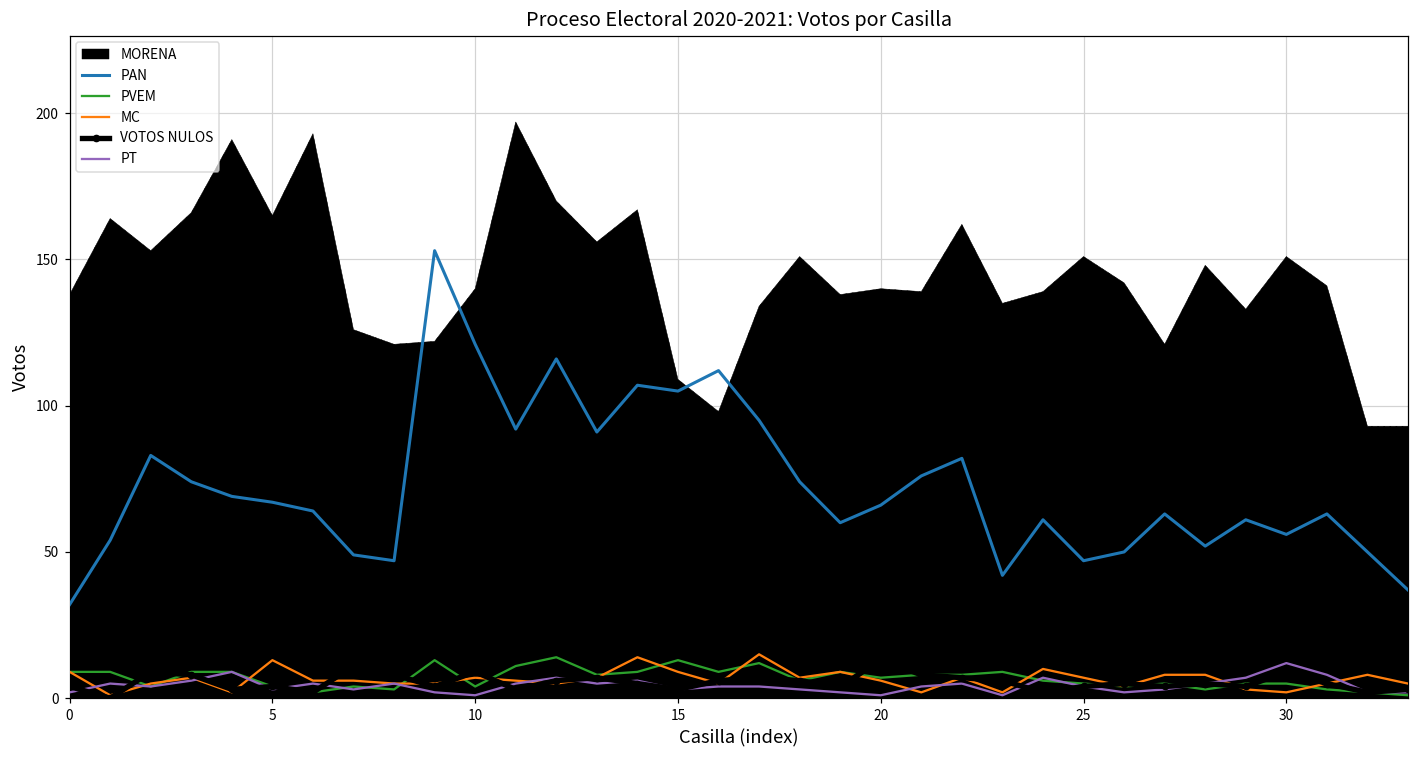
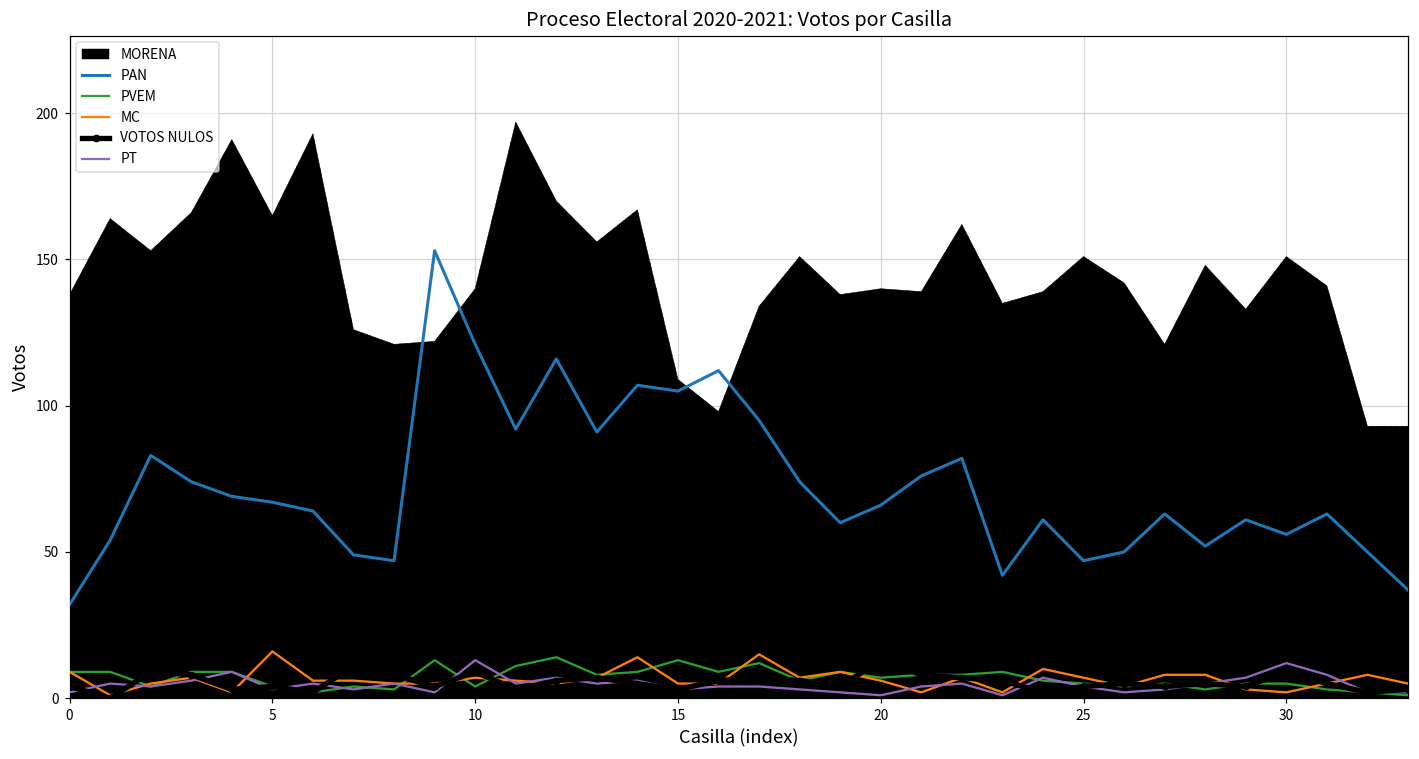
  {
    "PAN": {
      "0": 32,
      "5": 67,
      "10": 121,
      "15": 105,
      "20": 66,
      "25": 47,
      "30": 56
    },
    "PVEM": {
      "10": 4,
      "15": 13,
      "20": 7,
      "25": 5,
      "30": 5
    },
    "MC": {
-     "5": 13,
+     "5": 16,
      "10": 7,
-     "15": 9,
+     "15": 5,
      "20": 6,
      "25": 7,
      "30": 2
    },
    "PT": {
      "0": 2,
      "5": 3,
-     "10": 1,
+     "10": 13,
      "20": 1,
      "30": 12
    }
  }
